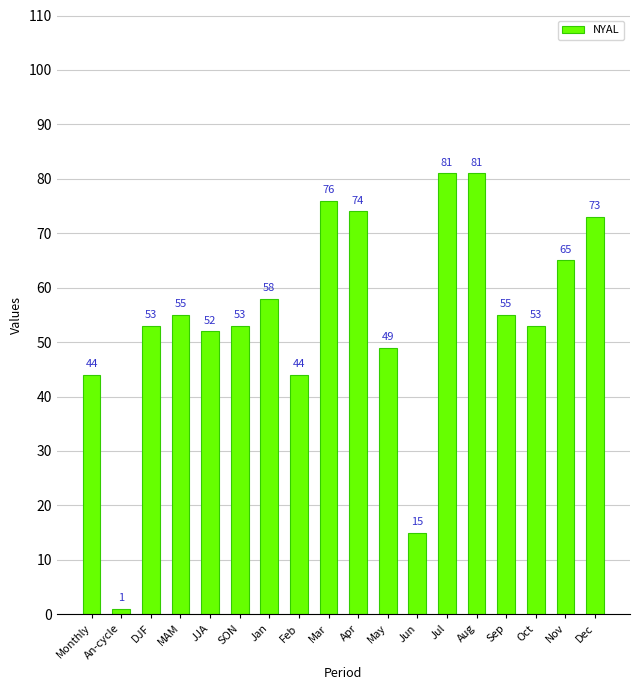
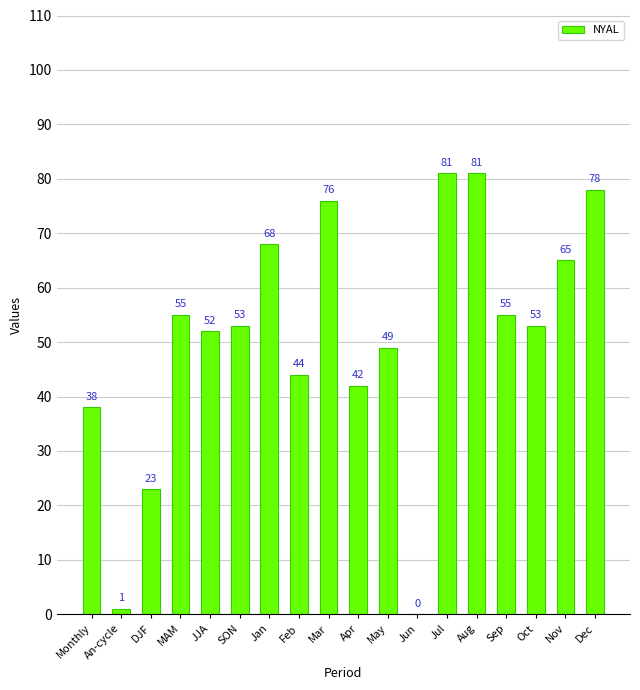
  {
-   "Monthly": 44,
+   "Monthly": 38,
    "An-cycle": 1,
-   "DJF": 53,
+   "DJF": 23,
    "MAM": 55,
    "JJA": 52,
    "SON": 53,
-   "Jan": 58,
+   "Jan": 68,
    "Feb": 44,
    "Mar": 76,
-   "Apr": 74,
+   "Apr": 42,
    "May": 49,
-   "Jun": 15,
+   "Jun": 0,
    "Jul": 81,
    "Aug": 81,
    "Sep": 55,
    "Oct": 53,
    "Nov": 65,
-   "Dec": 73
+   "Dec": 78
  }
